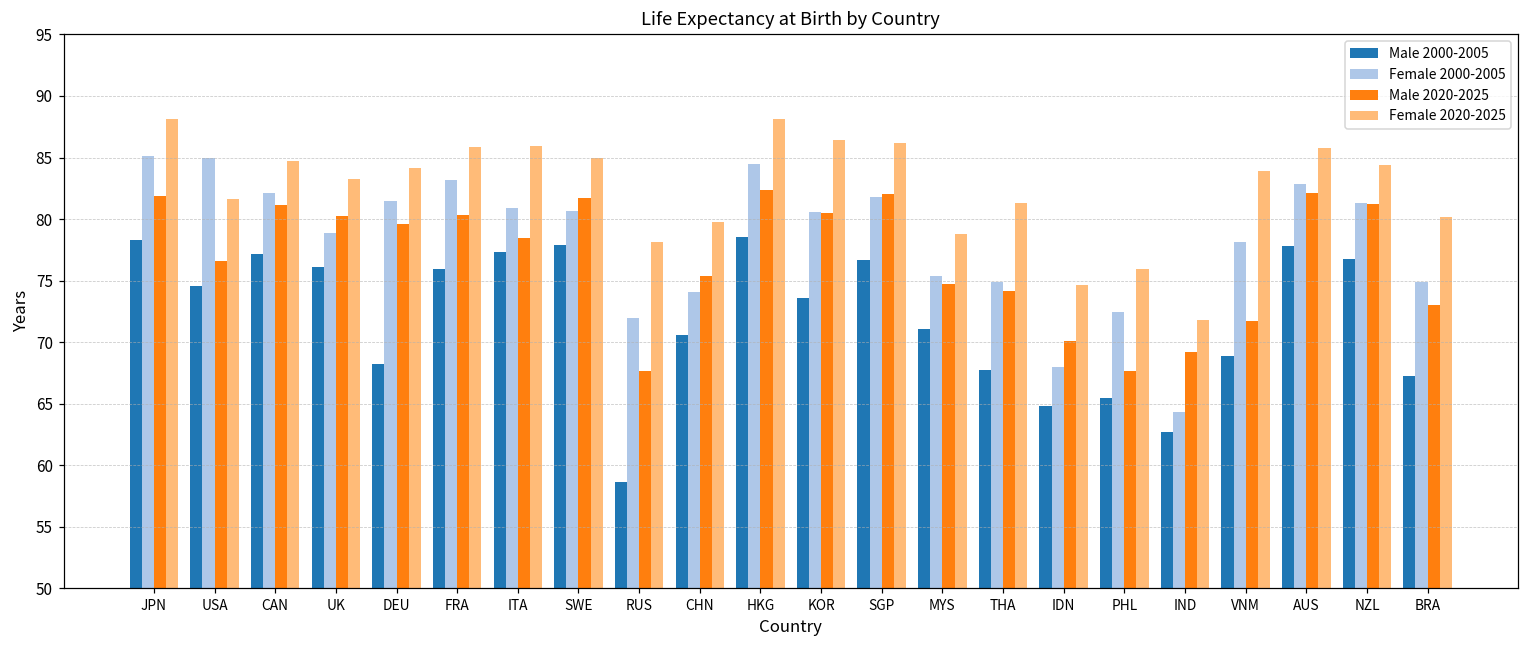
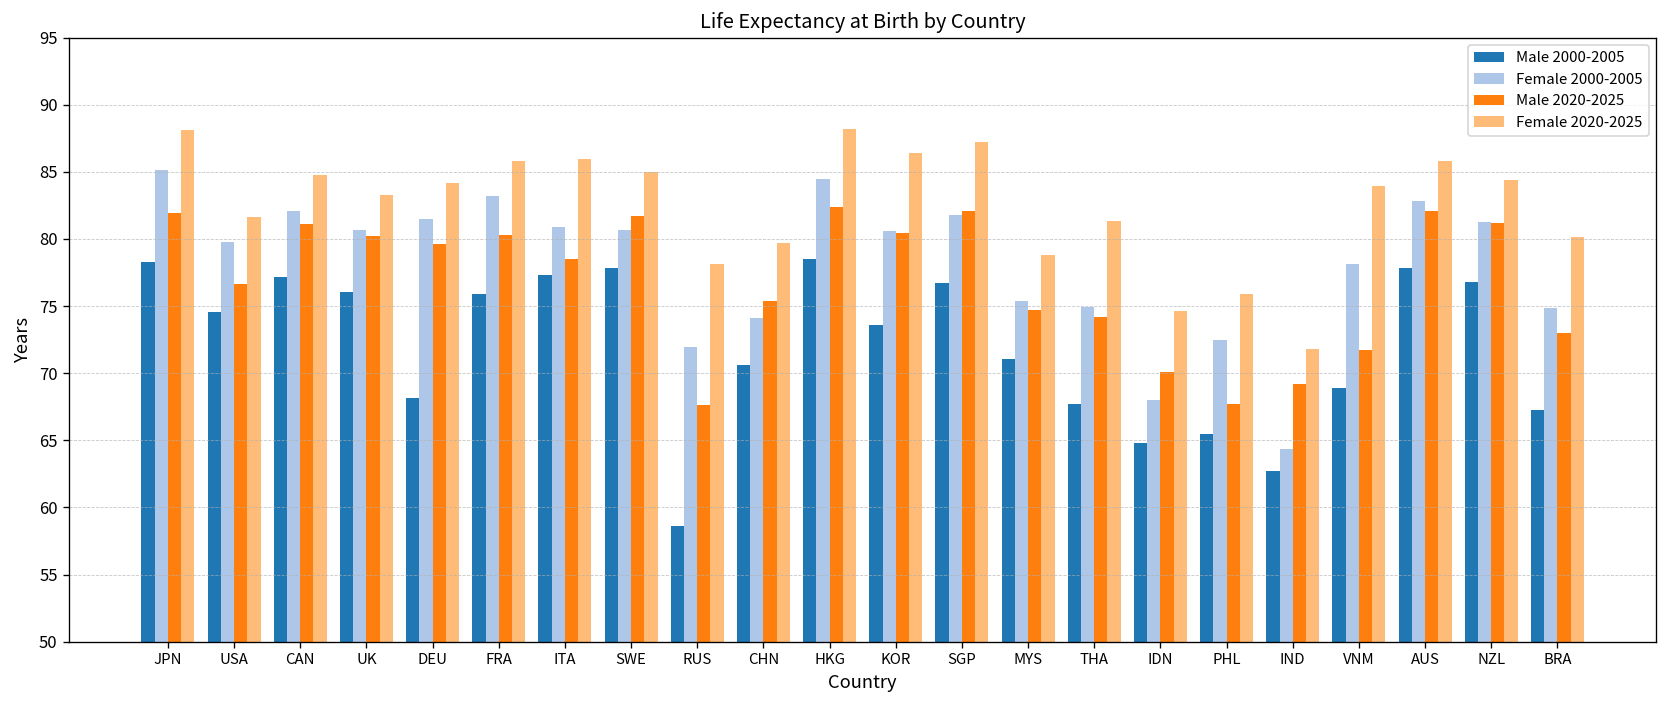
  {
    "Male 2000-2005": {
      "JPN": 78.3,
      "USA": 74.5,
      "CAN": 77.2,
      "UK": 76.1,
      "DEU": 68.2,
      "FRA": 75.9,
      "ITA": 77.3,
      "SWE": 77.9,
      "RUS": 58.6,
      "CHN": 70.6,
      "HKG": 78.5,
      "KOR": 73.6,
      "SGP": 76.7,
      "MYS": 71.0,
      "THA": 67.7,
      "IDN": 64.8,
      "PHL": 65.5,
      "IND": 62.7,
      "VNM": 68.9,
      "AUS": 77.8,
      "NZL": 76.8,
      "BRA": 67.2
    },
    "Female 2000-2005": {
      "JPN": 85.2,
-     "USA": 85.0,
+     "USA": 79.7,
      "CAN": 82.1,
-     "UK": 78.8,
+     "UK": 80.6,
      "DEU": 81.5,
      "FRA": 83.2,
      "ITA": 80.9,
      "SWE": 80.6,
      "RUS": 72.0,
      "CHN": 74.1,
      "HKG": 84.5,
      "KOR": 80.6,
      "SGP": 81.8,
      "MYS": 75.4,
      "THA": 74.9,
      "IDN": 68.0,
      "PHL": 72.4,
      "IND": 64.3,
      "VNM": 78.1,
      "AUS": 82.8,
      "NZL": 81.3,
      "BRA": 74.9
    },
    "Male 2020-2025": {
      "JPN": 81.9,
      "USA": 76.6,
      "CAN": 81.2,
      "UK": 80.2,
      "DEU": 79.6,
      "FRA": 80.3,
      "ITA": 78.5,
      "SWE": 81.7,
      "RUS": 67.6,
      "CHN": 75.4,
      "HKG": 82.4,
      "KOR": 80.5,
      "SGP": 82.1,
      "MYS": 74.7,
      "THA": 74.2,
      "IDN": 70.1,
      "PHL": 67.7,
      "IND": 69.2,
      "VNM": 71.7,
      "AUS": 82.1,
      "NZL": 81.2,
      "BRA": 73.0
    },
    "Female 2020-2025": {
      "JPN": 88.1,
      "USA": 81.7,
      "CAN": 84.7,
      "UK": 83.3,
      "DEU": 84.1,
      "FRA": 85.8,
      "ITA": 86.0,
      "SWE": 85.0,
      "RUS": 78.2,
      "CHN": 79.7,
      "HKG": 88.2,
      "KOR": 86.4,
-     "SGP": 86.2,
+     "SGP": 87.2,
      "MYS": 78.8,
      "THA": 81.3,
      "IDN": 74.6,
      "PHL": 75.9,
      "IND": 71.8,
      "VNM": 83.9,
      "AUS": 85.8,
      "NZL": 84.4,
      "BRA": 80.1
    }
  }
